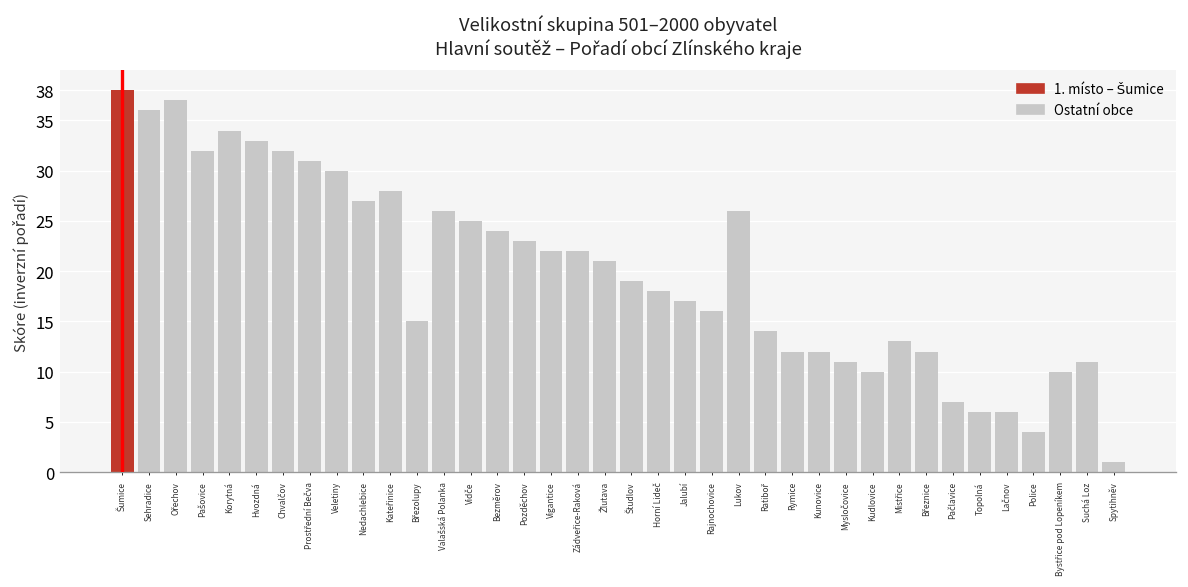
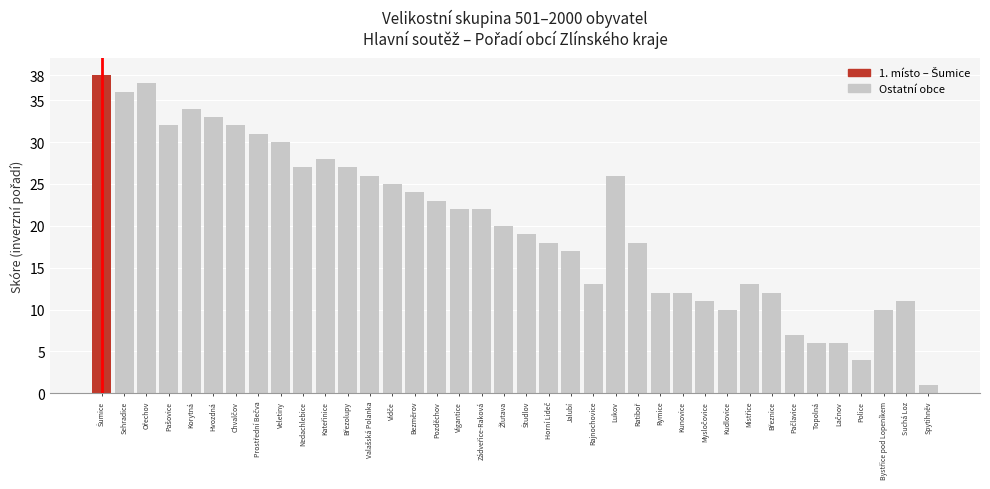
  {
    "Šumice": 38,
    "Sehradice": 36,
    "Ořechov": 37,
    "Pašovice": 32,
    "Korytná": 34,
    "Hvozdná": 33,
    "Chvalčov": 32,
    "Prostřední Bečva": 31,
    "Veletiny": 30,
    "Nedachlebice": 27,
    "Kateřinice": 28,
-   "Březolupy": 15,
+   "Březolupy": 27,
    "Valašská Polanka": 26,
    "Vidče": 25,
    "Bezměrov": 24,
    "Pozděchov": 23,
    "Vigantice": 22,
    "Zádveřice-Raková": 22,
-   "Žlutava": 21,
+   "Žlutava": 20,
    "Študlov": 19,
    "Horní Lideč": 18,
    "Jalubí": 17,
-   "Rajnochovice": 16,
+   "Rajnochovice": 13,
    "Lukov": 26,
-   "Ratiboř": 14,
+   "Ratiboř": 18,
    "Rymice": 12,
    "Kunovice": 12,
    "Mysločovice": 11,
    "Kudlovice": 10,
    "Mistřice": 13,
    "Březnice": 12,
    "Pačlavice": 7,
    "Topolná": 6,
    "Lačnov": 6,
    "Police": 4,
    "Bystřice pod Lopeníkem": 10,
    "Suchá Loz": 11,
    "Spytihněv": 1
  }
